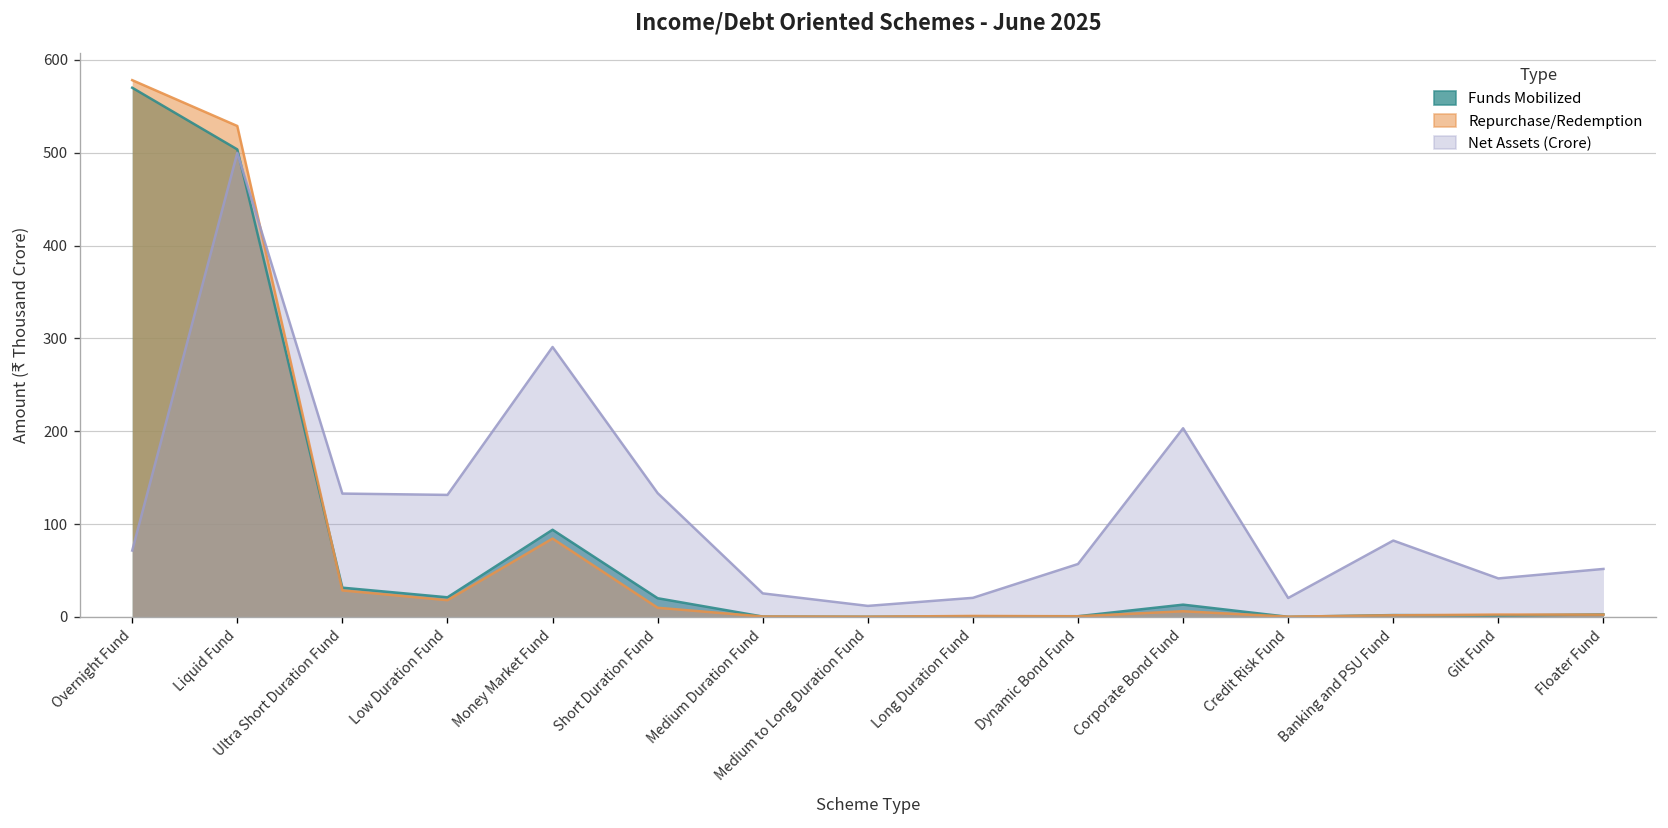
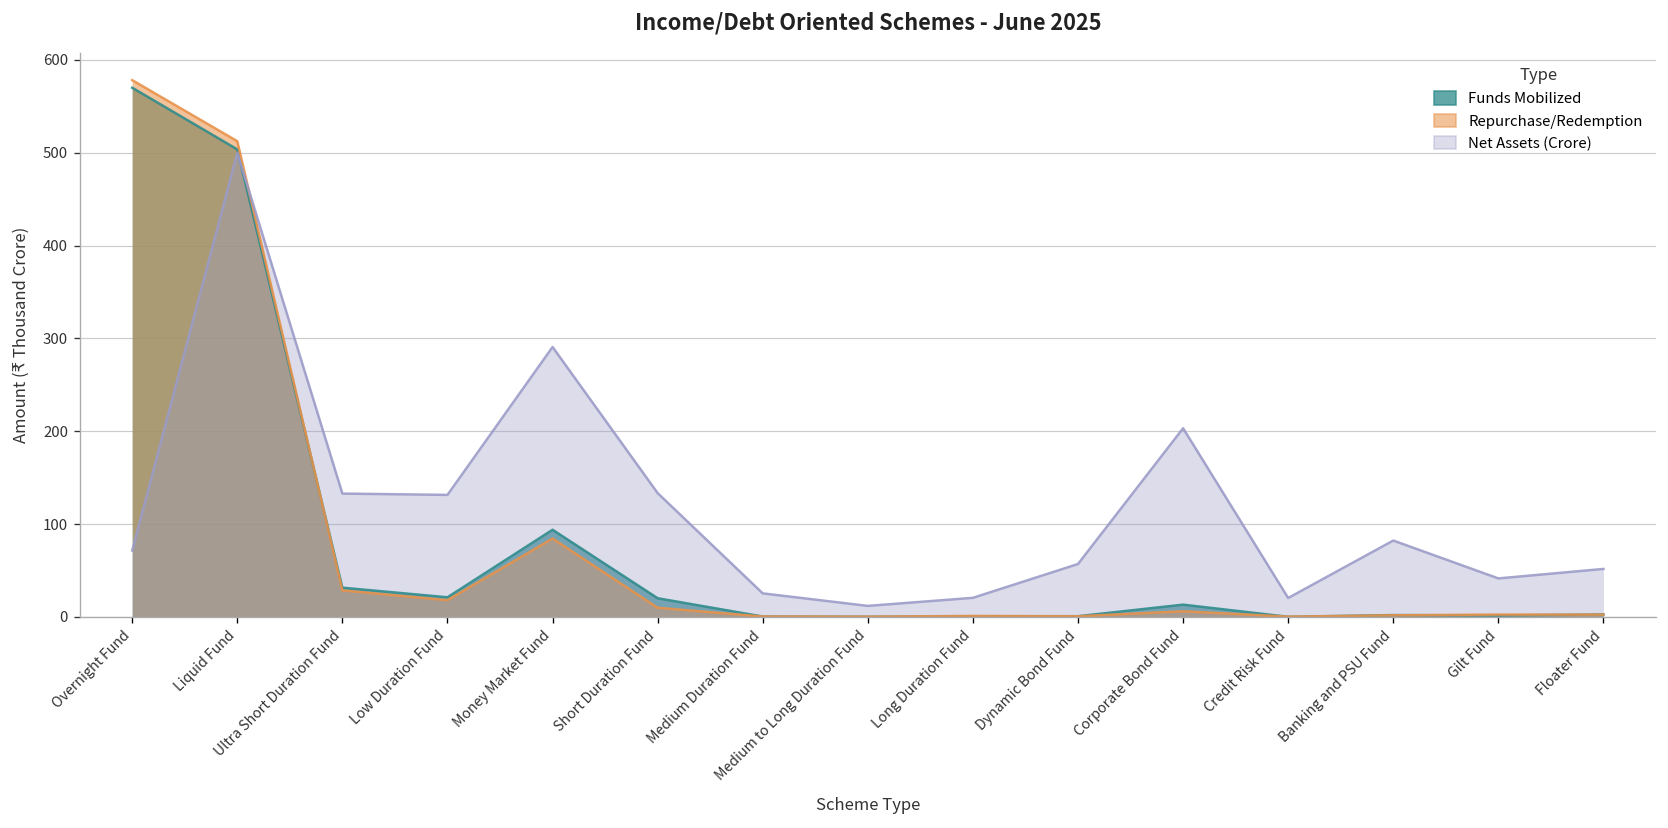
  {
    "Funds Mobilized": {
      "Overnight Fund": 570,
      "Liquid Fund": 500,
      "Money Market Fund": 90,
      "Short Duration Fund": 20,
      "Corporate Bond Fund": 10
    },
    "Repurchase/Redemption": {
      "Overnight Fund": 580,
-     "Liquid Fund": 530,
+     "Liquid Fund": 510,
      "Money Market Fund": 80,
      "Short Duration Fund": 10,
      "Corporate Bond Fund": 10
    },
    "Net Assets (Crore)": {
      "Overnight Fund": 70,
      "Liquid Fund": 500,
      "Ultra Short Duration Fund": 130,
      "Low Duration Fund": 130,
      "Money Market Fund": 290,
      "Short Duration Fund": 130,
      "Medium Duration Fund": 30,
      "Medium to Long Duration Fund": 10,
      "Long Duration Fund": 20,
      "Dynamic Bond Fund": 60,
      "Corporate Bond Fund": 200,
      "Credit Risk Fund": 20,
      "Banking and PSU Fund": 80,
      "Gilt Fund": 40,
      "Floater Fund": 50
    }
  }
